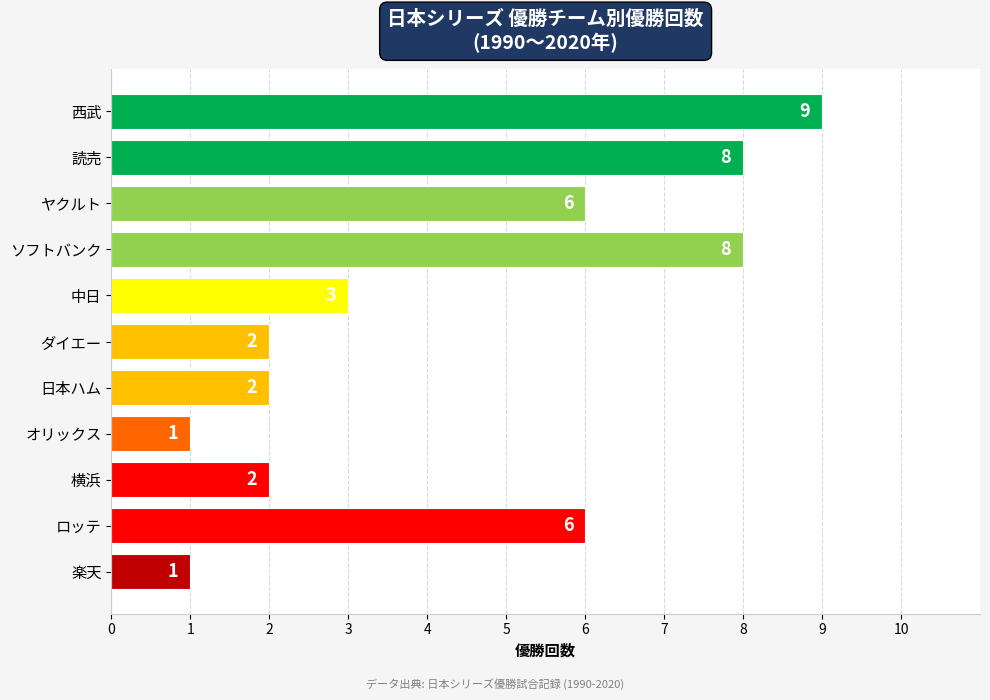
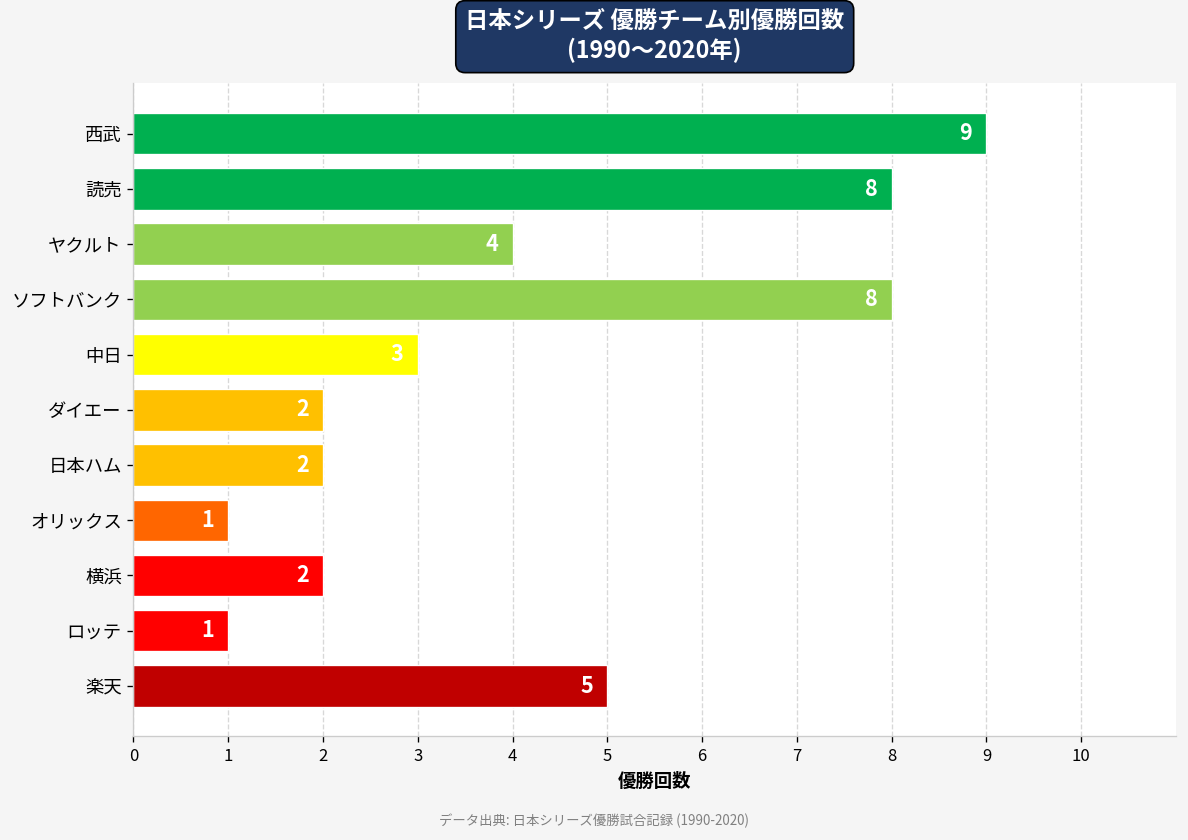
  {
    "西武": 9,
    "読売": 8,
-   "ヤクルト": 6,
+   "ヤクルト": 4,
    "ソフトバンク": 8,
    "中日": 3,
    "ダイエー": 2,
    "日本ハム": 2,
    "オリックス": 1,
    "横浜": 2,
-   "ロッテ": 6,
-   "楽天": 1
+   "ロッテ": 1,
+   "楽天": 5
  }
